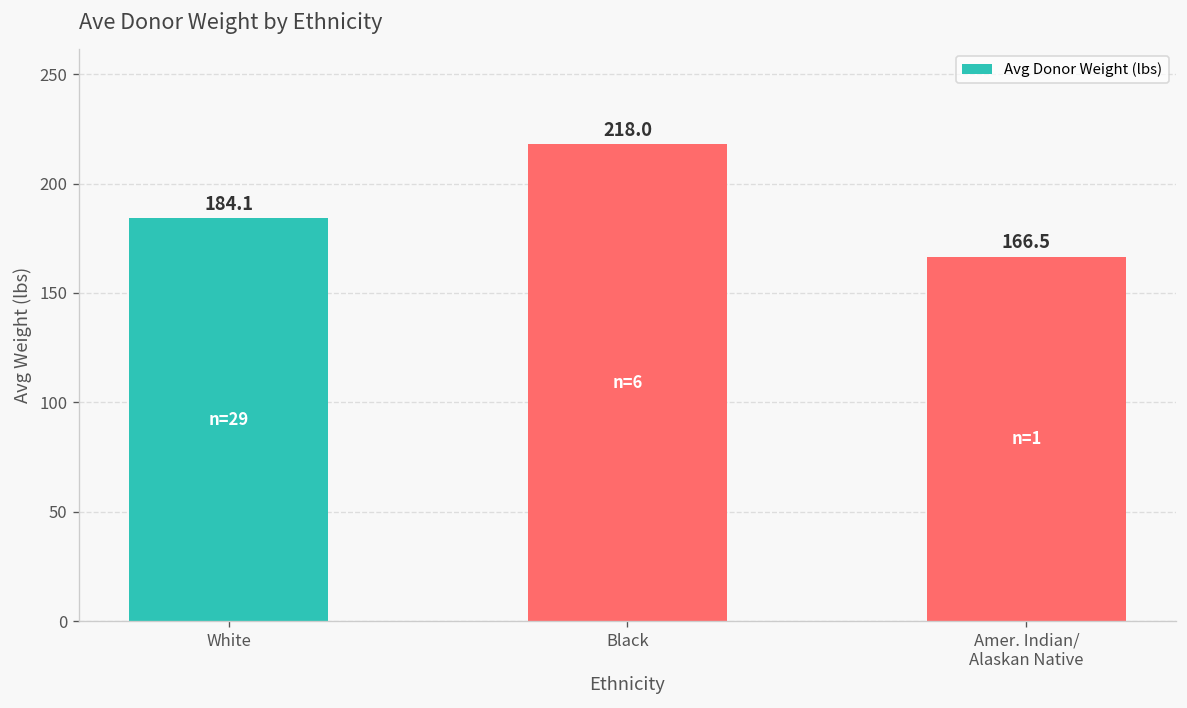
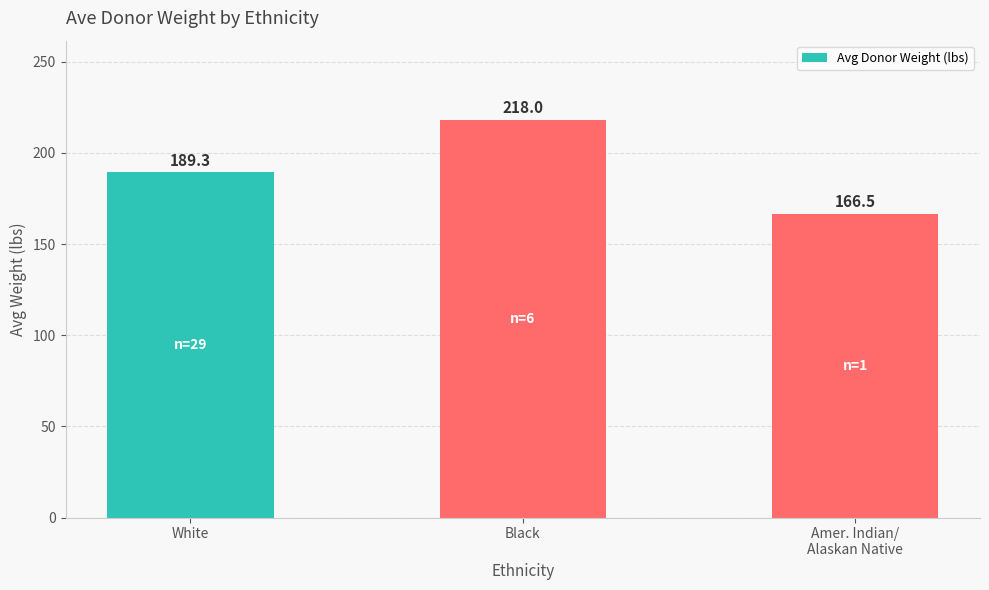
  {
-   "White": 184.1,
+   "White": 189.3,
    "Black": 218.0,
    "Amer. Indian/ Alaskan Native": 166.5
  }
